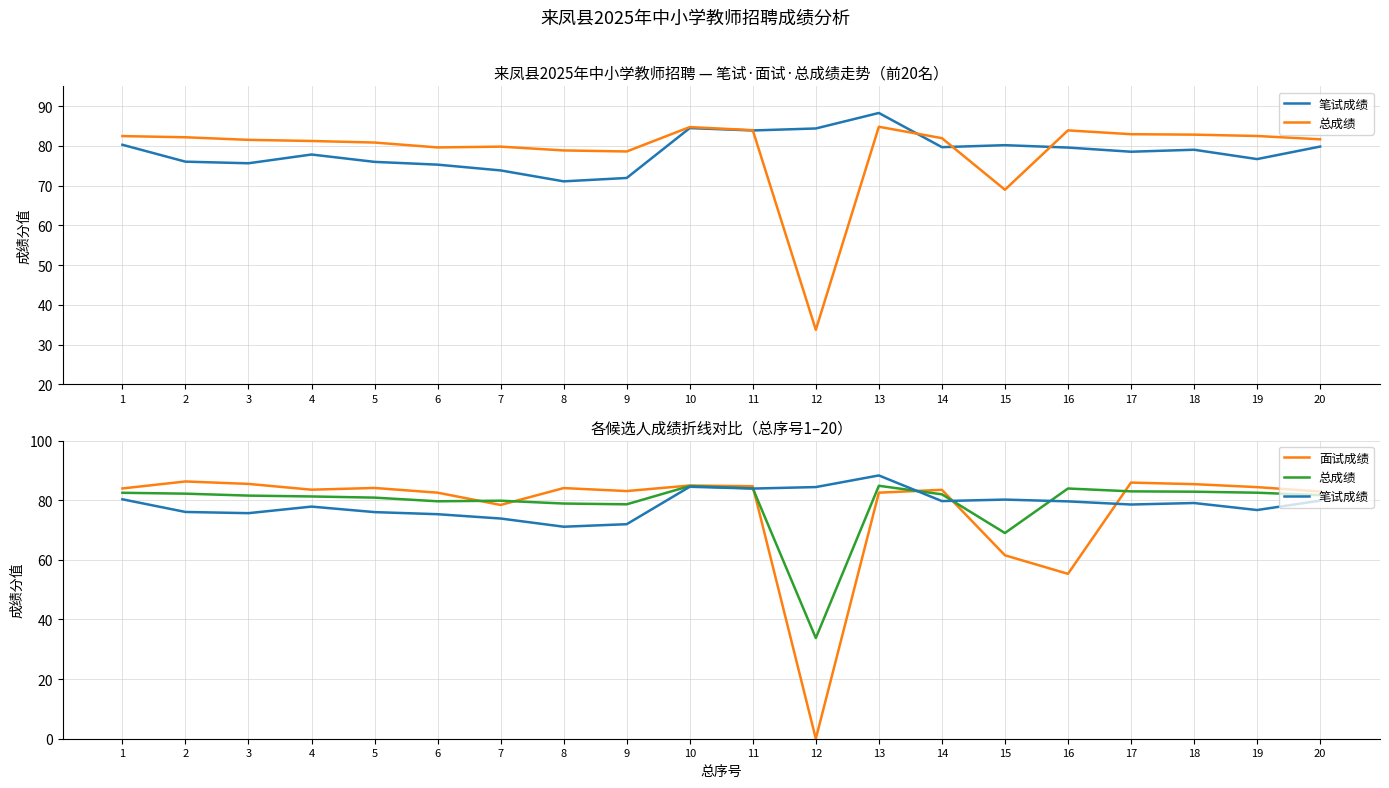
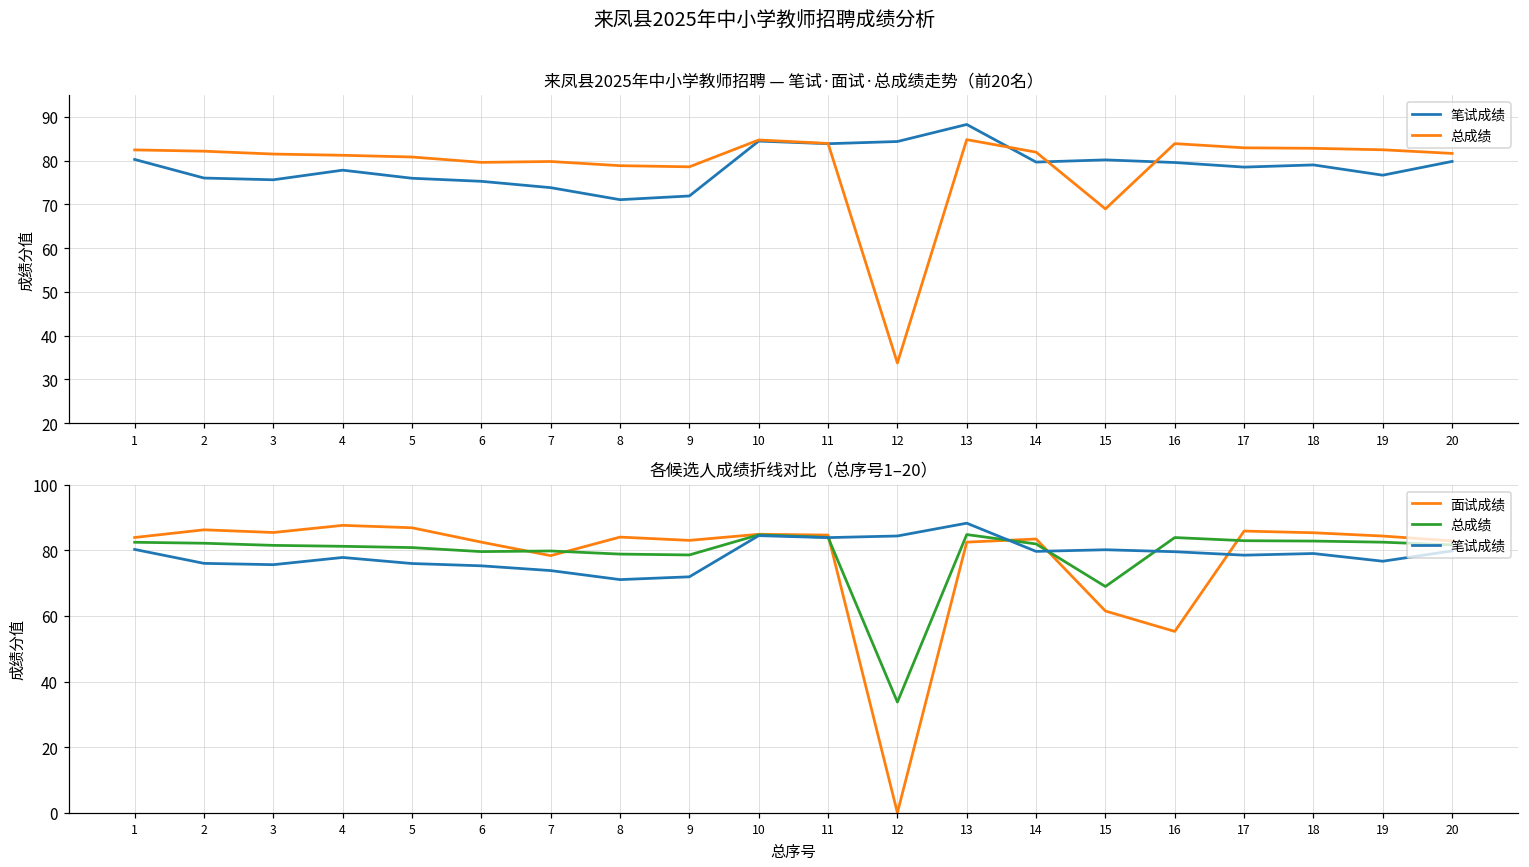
  {
    "来凤县2025年中小学教师招聘 — 笔试·面试·总成绩走势（前20名）": {
      "笔试成绩": {
        "1": 80,
        "2": 76,
        "3": 76,
        "4": 78,
        "5": 76,
        "6": 75,
        "7": 74,
        "8": 71,
        "9": 72,
        "12": 84,
        "13": 88,
        "14": 80,
        "15": 80,
        "16": 80,
        "17": 79,
        "18": 79,
        "19": 77,
        "20": 80
      }
    },
    "各候选人成绩折线对比（总序号1–20）": {
      "面试成绩": {
        "1": 84,
        "2": 86,
        "3": 85,
-       "4": 84,
-       "5": 84,
+       "4": 88,
+       "5": 87,
        "6": 83,
        "7": 78,
        "8": 84,
        "9": 83,
        "12": 0,
        "13": 83,
        "14": 83,
        "15": 62,
        "16": 55,
        "17": 86,
        "18": 85,
        "19": 84
      },
      "总成绩": {
        "1": 82,
        "2": 82,
        "3": 82,
        "4": 81,
        "5": 81,
        "6": 80,
        "7": 80,
        "8": 79,
        "9": 79,
        "12": 34,
        "13": 85,
        "14": 82,
        "15": 69,
        "16": 84,
        "17": 83,
        "18": 83,
        "19": 83
      },
      "笔试成绩": {
        "1": 80,
        "2": 76,
        "3": 76,
        "4": 78,
        "5": 76,
        "6": 75,
        "7": 74,
        "8": 71,
        "9": 72,
        "12": 84,
        "13": 88,
        "14": 80,
        "15": 80,
        "16": 80,
        "17": 79,
        "18": 79,
        "19": 77
      }
    }
  }
